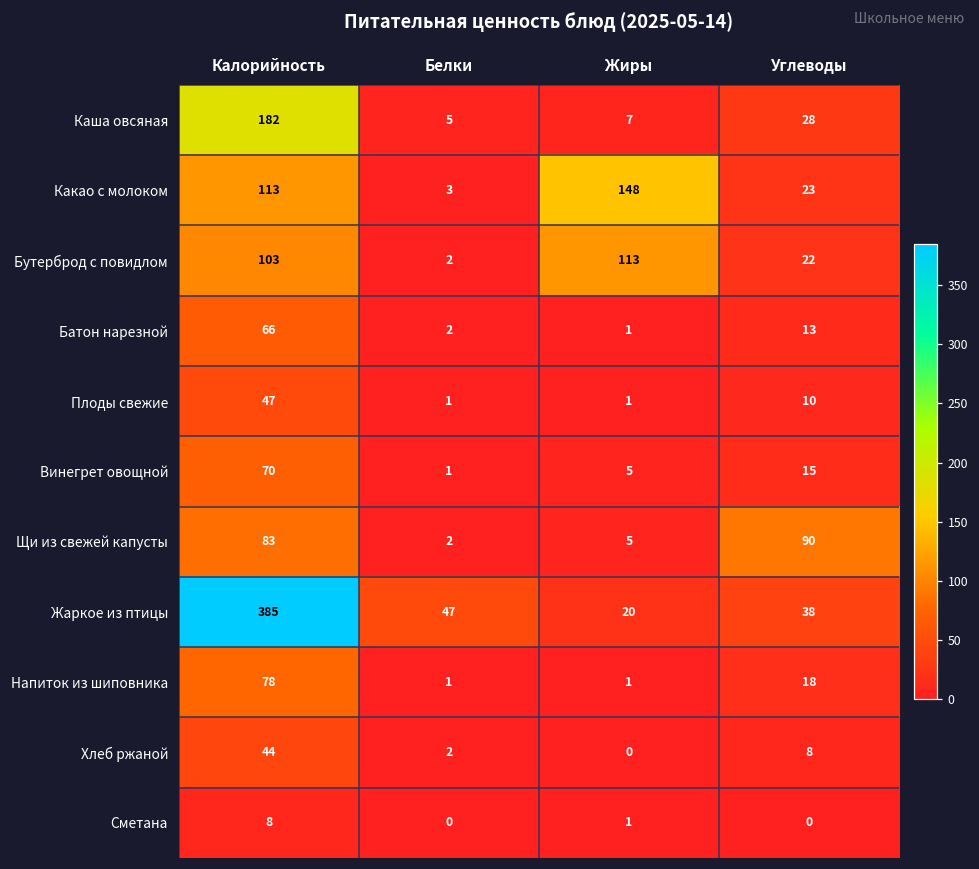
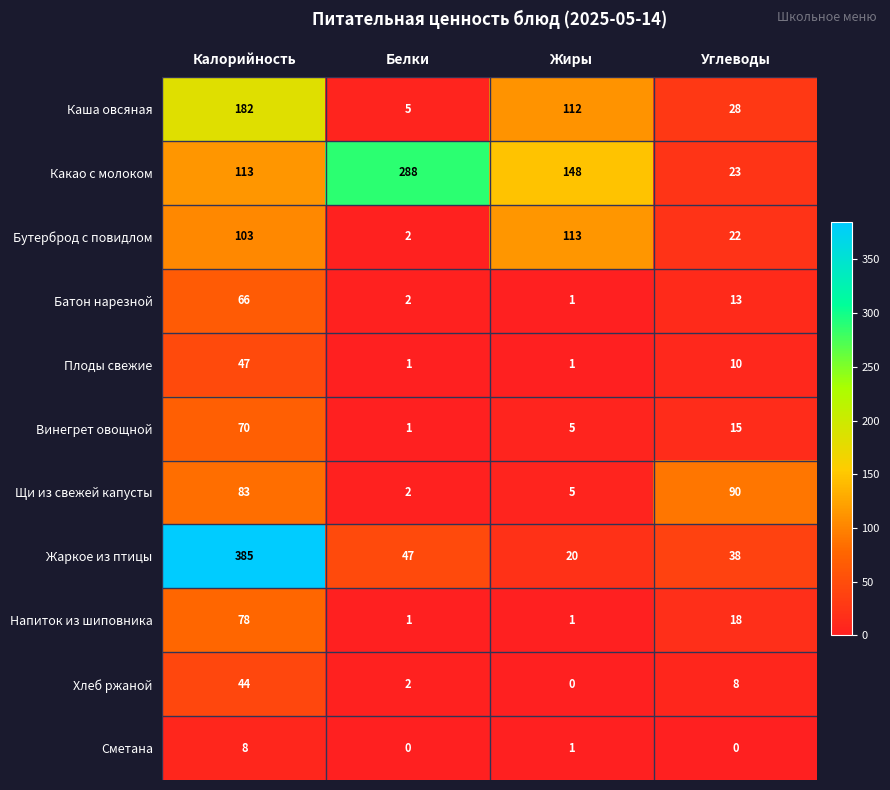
  {
    "Каша овсяная": {
      "Калорийность": 182,
      "Белки": 5,
-     "Жиры": 7,
+     "Жиры": 112,
      "Углеводы": 28
    },
    "Какао с молоком": {
      "Калорийность": 113,
-     "Белки": 3,
+     "Белки": 288,
      "Жиры": 148,
      "Углеводы": 23
    },
    "Бутерброд с повидлом": {
      "Калорийность": 103,
      "Белки": 2,
      "Жиры": 113,
      "Углеводы": 22
    },
    "Батон нарезной": {
      "Калорийность": 66,
      "Белки": 2,
      "Жиры": 1,
      "Углеводы": 13
    },
    "Плоды свежие": {
      "Калорийность": 47,
      "Белки": 1,
      "Жиры": 1,
      "Углеводы": 10
    },
    "Винегрет овощной": {
      "Калорийность": 70,
      "Белки": 1,
      "Жиры": 5,
      "Углеводы": 15
    },
    "Щи из свежей капусты": {
      "Калорийность": 83,
      "Белки": 2,
      "Жиры": 5,
      "Углеводы": 90
    },
    "Жаркое из птицы": {
      "Калорийность": 385,
      "Белки": 47,
      "Жиры": 20,
      "Углеводы": 38
    },
    "Напиток из шиповника": {
      "Калорийность": 78,
      "Белки": 1,
      "Жиры": 1,
      "Углеводы": 18
    },
    "Хлеб ржаной": {
      "Калорийность": 44,
      "Белки": 2,
      "Жиры": 0,
      "Углеводы": 8
    },
    "Сметана": {
      "Калорийность": 8,
      "Белки": 0,
      "Жиры": 1,
      "Углеводы": 0
    }
  }
